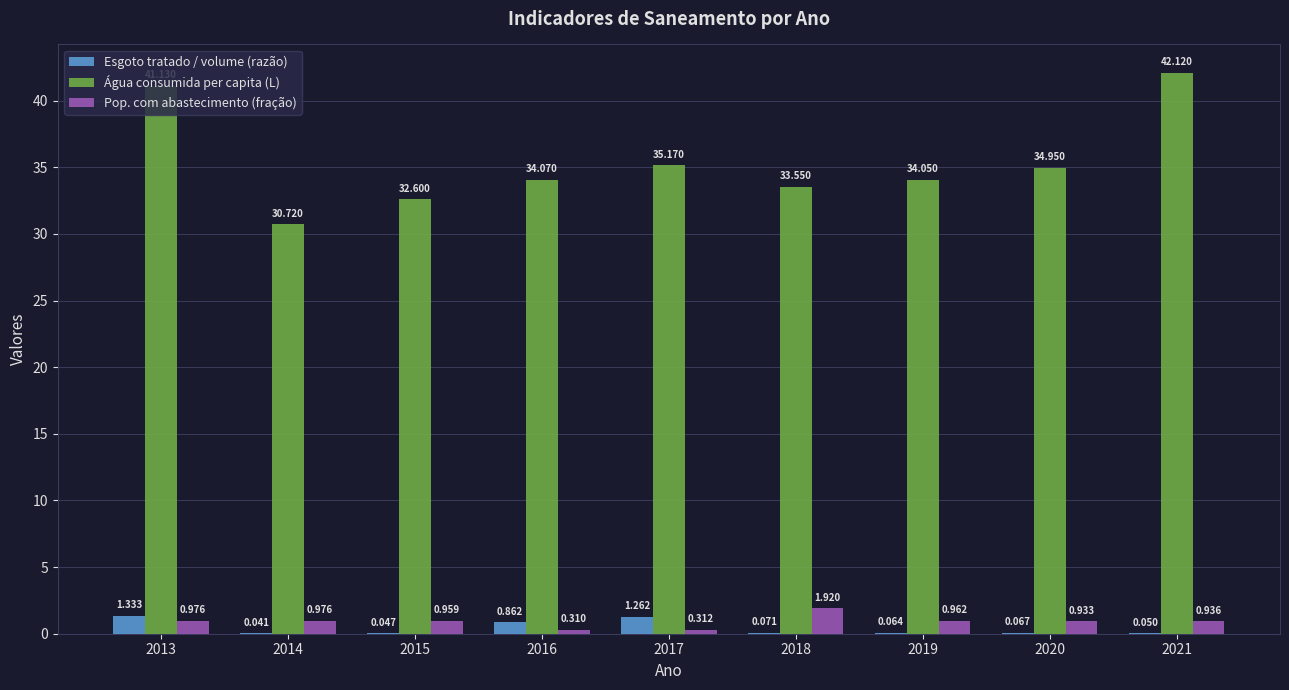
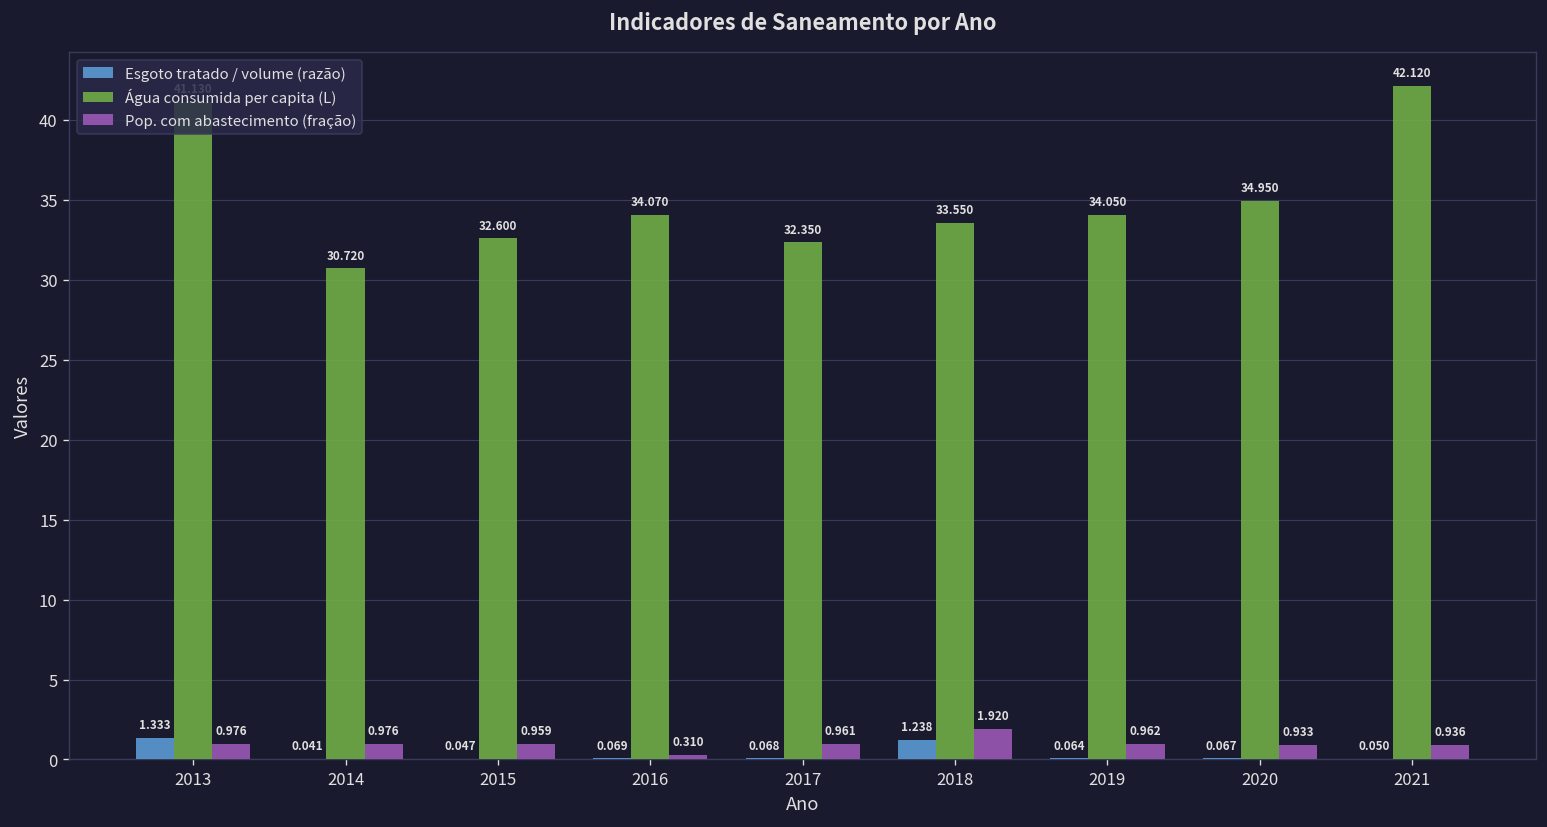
  {
    "Esgoto tratado / volume (razão)": {
      "2013": 1.333,
      "2014": 0.041,
      "2015": 0.047,
-     "2016": 0.862,
-     "2017": 1.262,
-     "2018": 0.071,
+     "2016": 0.069,
+     "2017": 0.068,
+     "2018": 1.238,
      "2019": 0.064,
      "2020": 0.067,
      "2021": 0.050
    },
    "Água consumida per capita (L)": {
      "2014": 30.720,
      "2015": 32.600,
      "2016": 34.070,
-     "2017": 35.170,
+     "2017": 32.350,
      "2018": 33.550,
      "2019": 34.050,
      "2020": 34.950,
      "2021": 42.120
    },
    "Pop. com abastecimento (fração)": {
      "2013": 0.976,
      "2014": 0.976,
      "2015": 0.959,
      "2016": 0.310,
-     "2017": 0.312,
+     "2017": 0.961,
      "2018": 1.920,
      "2019": 0.962,
      "2020": 0.933,
      "2021": 0.936
    }
  }
